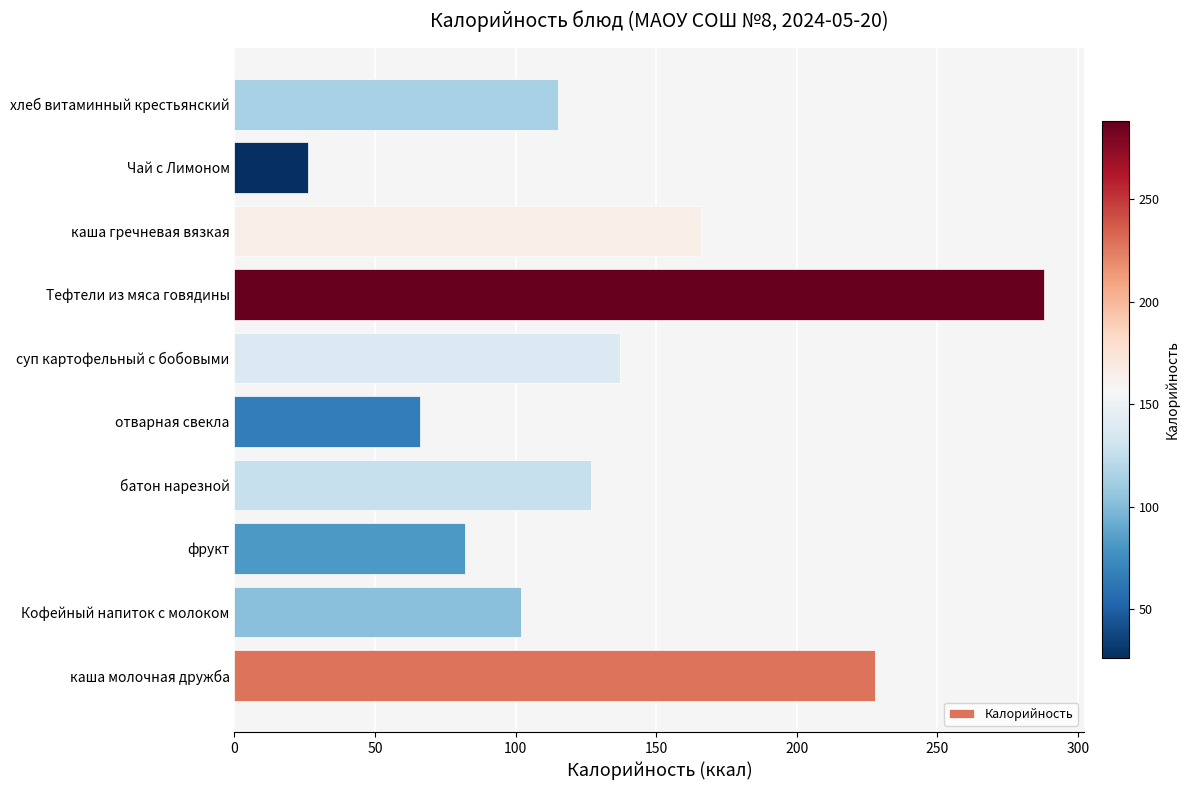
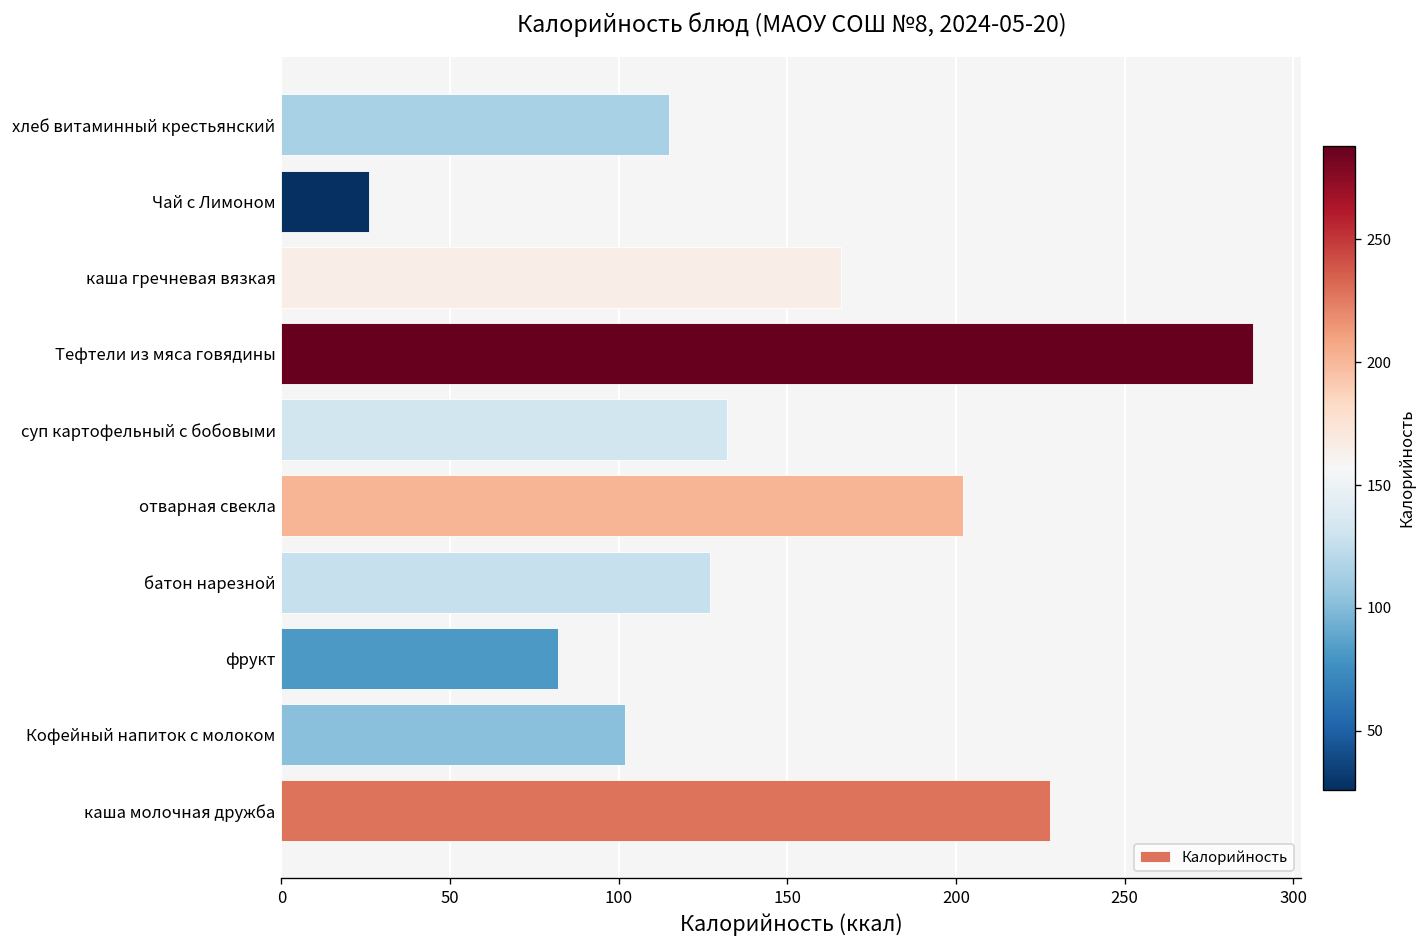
  {
    "хлеб витаминный крестьянский": 115,
    "Чай с Лимоном": 26,
    "каша гречневая вязкая": 166,
    "Тефтели из мяса говядины": 288,
-   "суп картофельный с бобовыми": 137,
-   "отварная свекла": 66,
+   "суп картофельный с бобовыми": 132,
+   "отварная свекла": 202,
    "батон нарезной": 127,
    "фрукт": 82,
    "Кофейный напиток с молоком": 102,
    "каша молочная дружба": 228
  }
